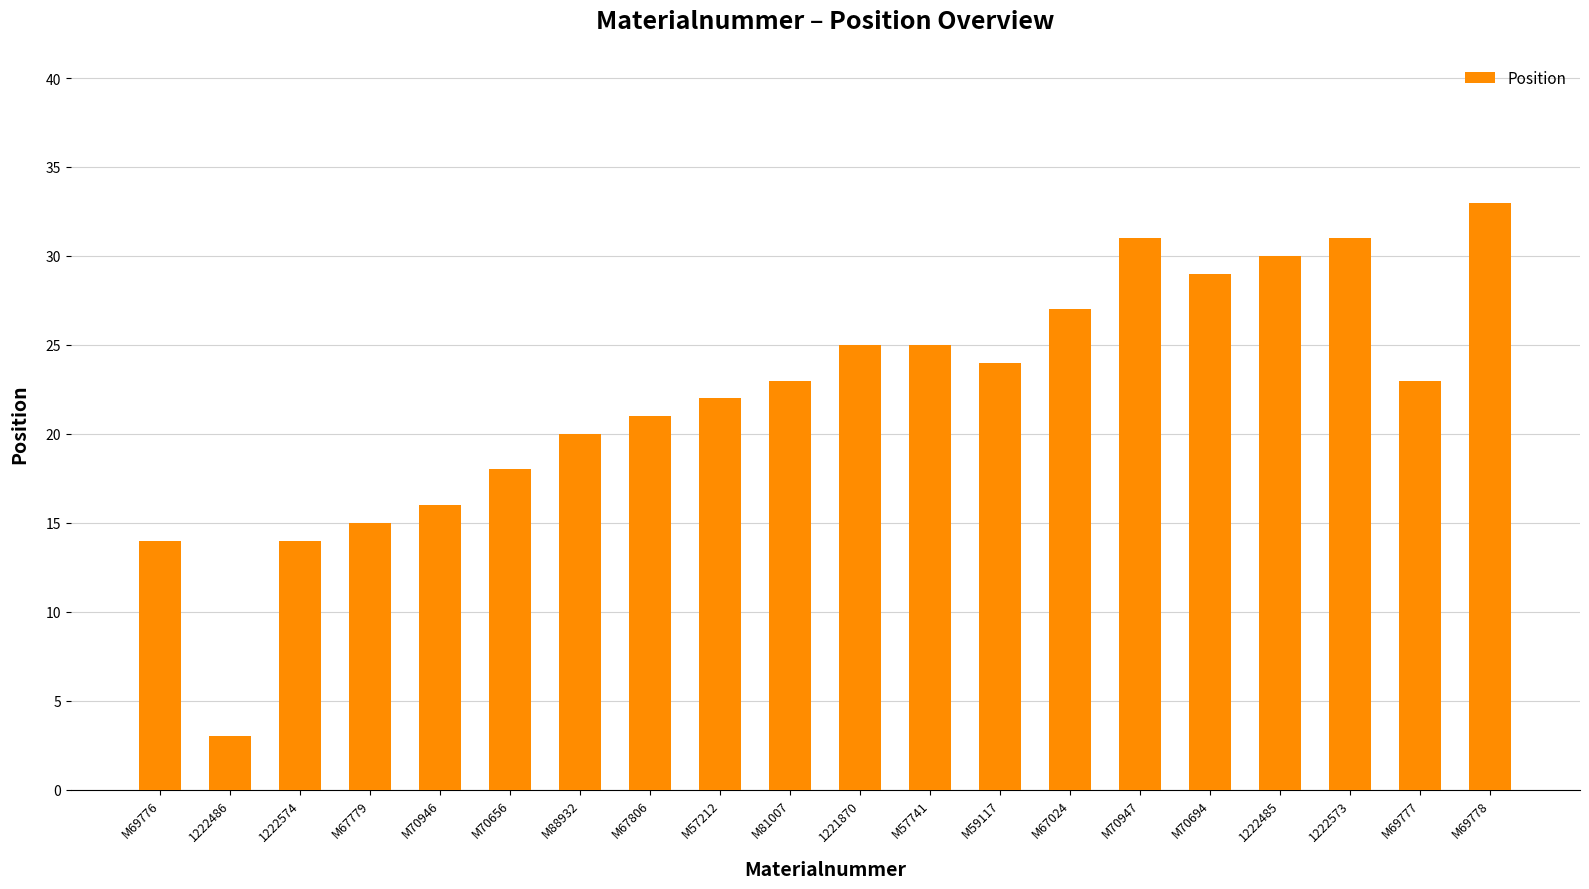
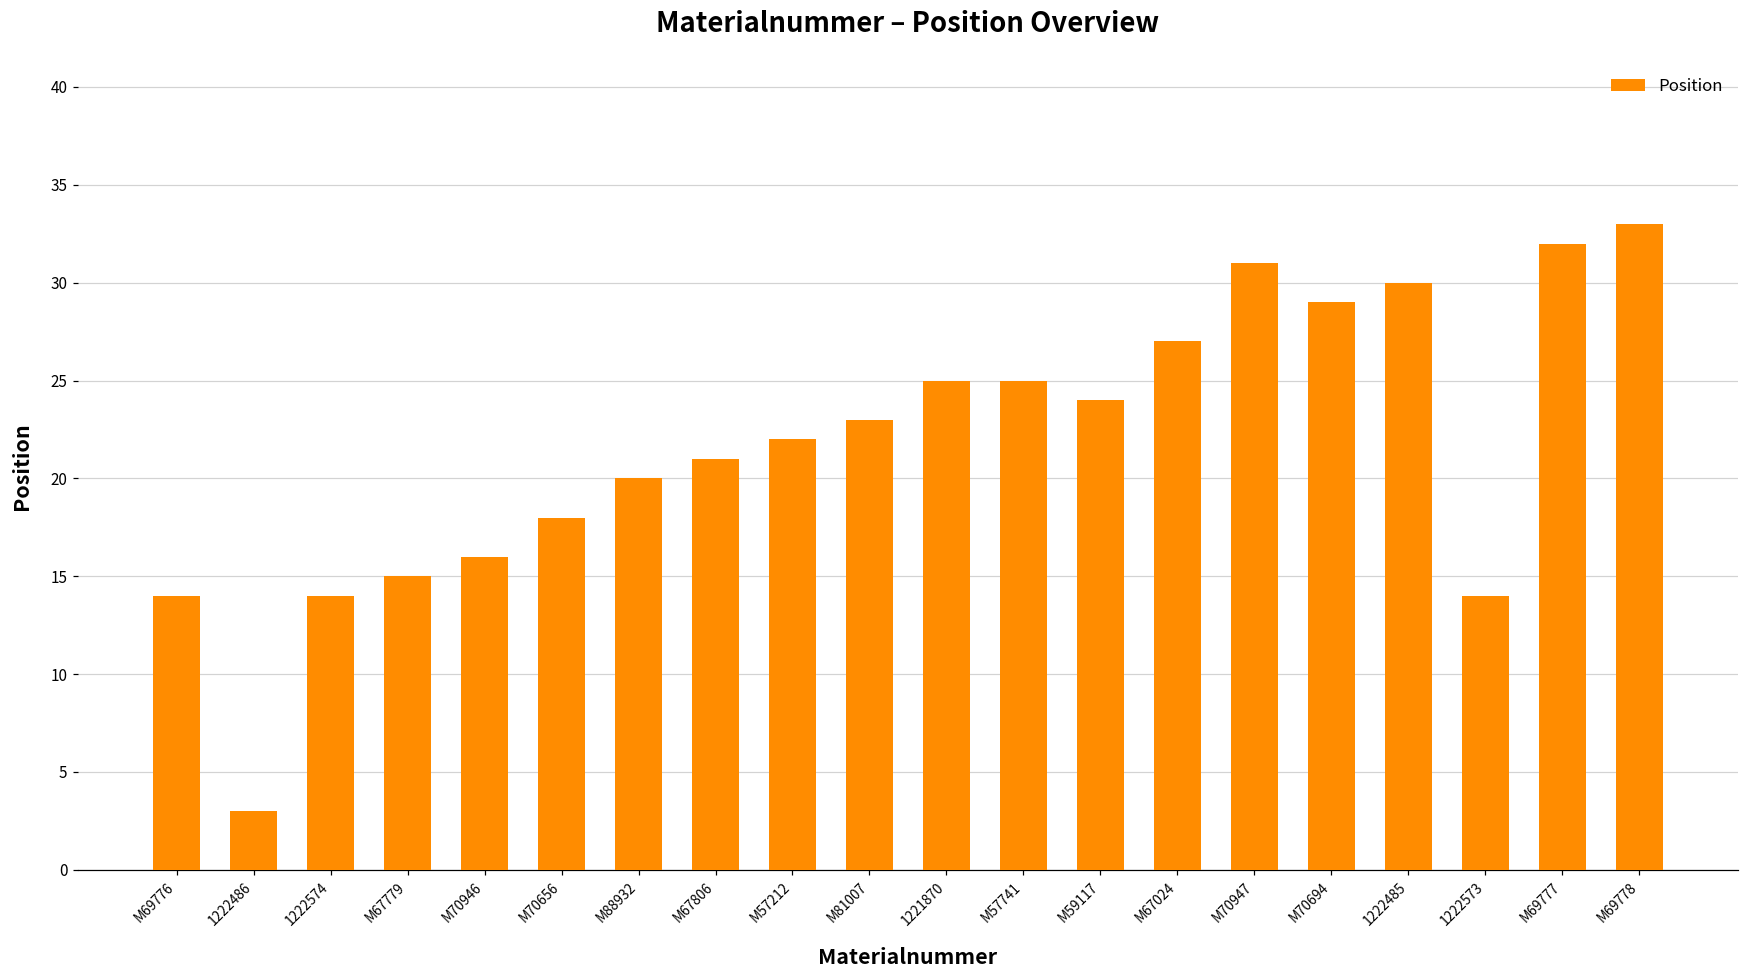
  {
    "M69776": 14,
    "1222486": 3,
    "1222574": 14,
    "M67779": 15,
    "M70946": 16,
    "M70656": 18,
    "M88932": 20,
    "M67806": 21,
    "M57212": 22,
    "M81007": 23,
    "1221870": 25,
    "M57741": 25,
    "M59117": 24,
    "M67024": 27,
    "M70947": 31,
    "M70694": 29,
    "1222485": 30,
-   "1222573": 31,
-   "M69777": 23,
+   "1222573": 14,
+   "M69777": 32,
    "M69778": 33
  }
